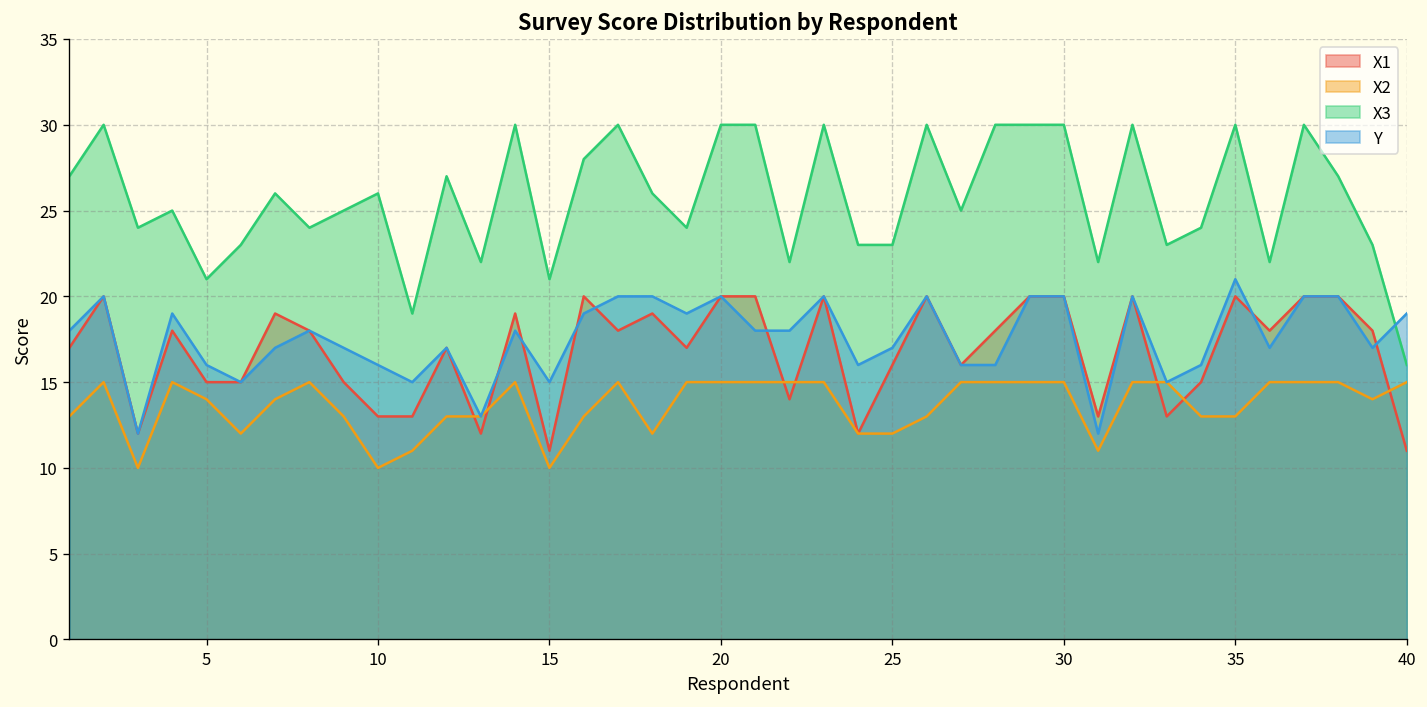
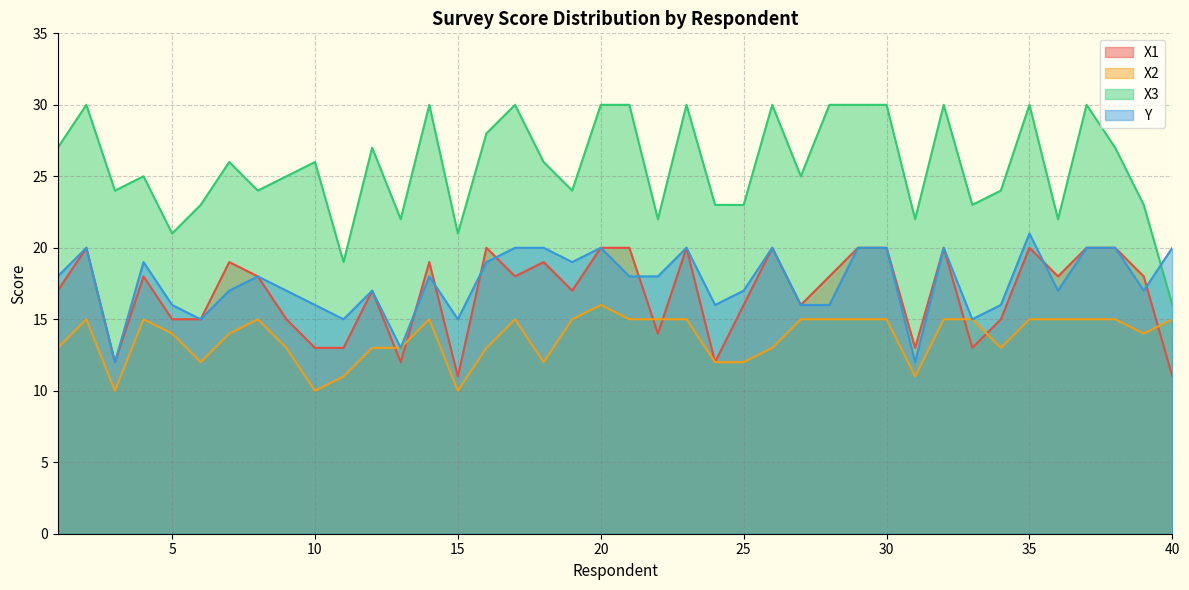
  {
    "X1": {
      "5": 15,
      "10": 13,
      "15": 11,
      "25": 16,
      "35": 20,
      "40": 11
    },
    "X2": {
      "5": 14,
      "10": 10,
      "15": 10,
-     "20": 15,
+     "20": 16,
      "25": 12,
      "30": 15,
-     "35": 13,
+     "35": 15,
      "40": 15
    },
    "X3": {
      "5": 21,
      "10": 26,
      "15": 21,
      "20": 30,
      "25": 23,
      "30": 30,
      "35": 30,
      "40": 16
    },
    "Y": {
      "5": 16,
      "10": 16,
      "15": 15,
      "25": 17,
      "35": 21,
-     "40": 19
+     "40": 20
    }
  }
